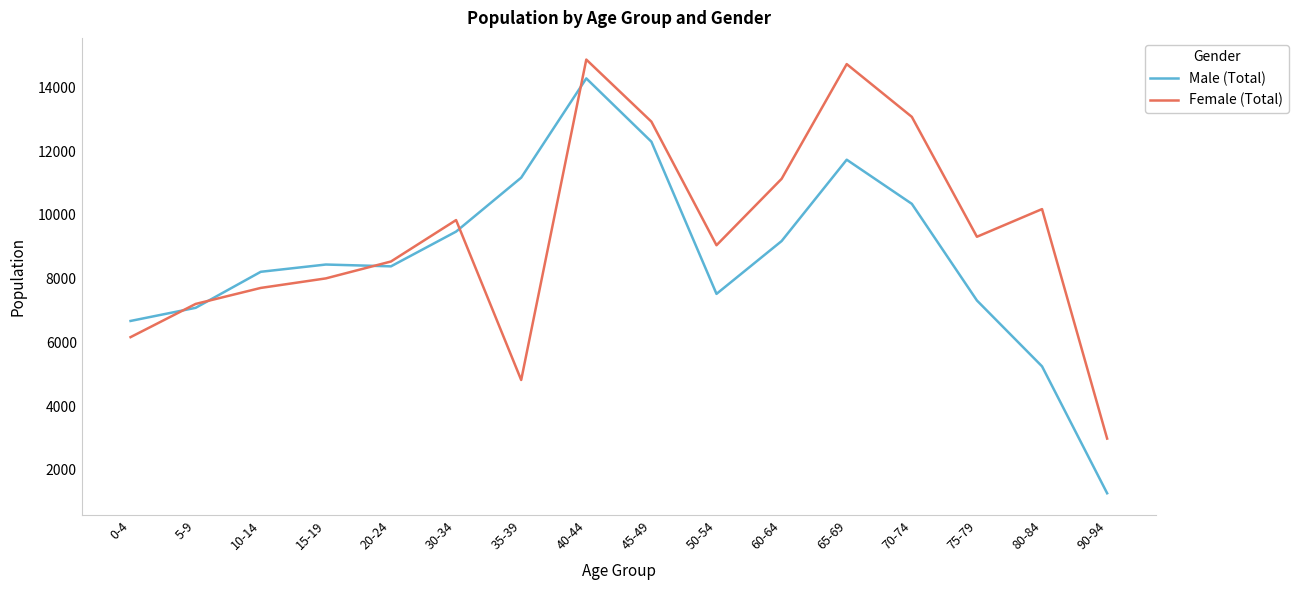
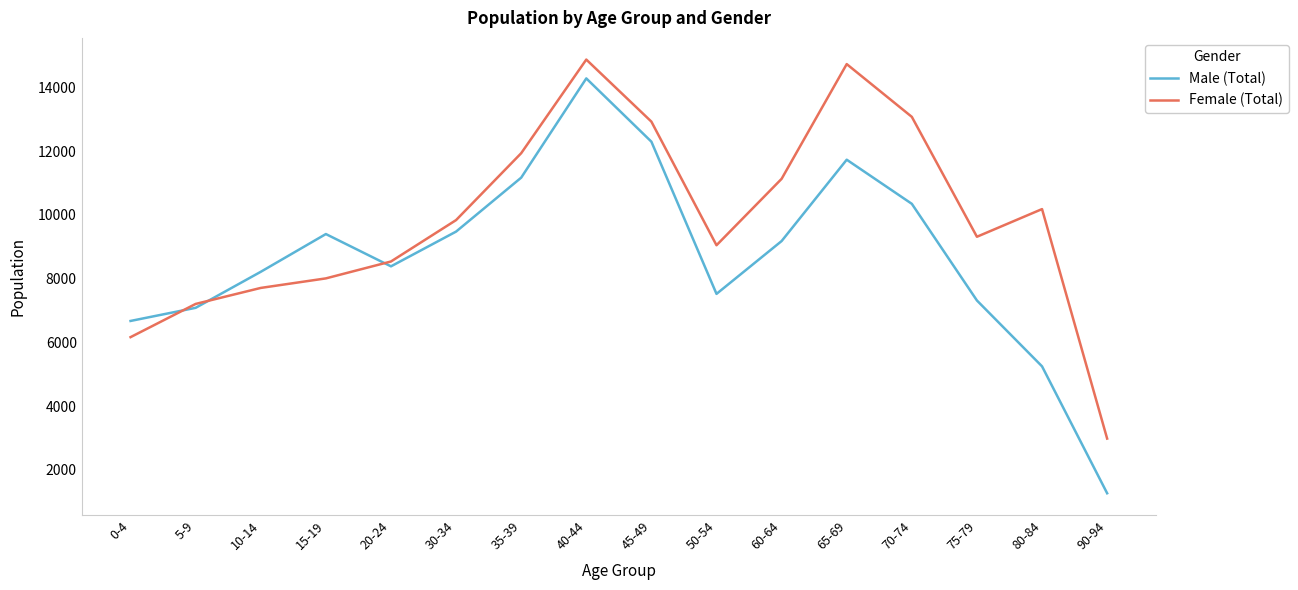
  {
    "Male (Total)": {
      "0-4": 6700,
      "5-9": 7100,
      "10-14": 8200,
-     "15-19": 8400,
+     "15-19": 9400,
      "20-24": 8400,
      "30-34": 9500,
      "35-39": 11200,
      "40-44": 14300,
      "45-49": 12300,
      "50-54": 7500,
      "60-64": 9200,
      "65-69": 11700,
      "70-74": 10300,
      "75-79": 7300,
      "80-84": 5200,
      "90-94": 1300
    },
    "Female (Total)": {
      "0-4": 6200,
      "5-9": 7200,
      "10-14": 7700,
      "15-19": 8000,
      "20-24": 8500,
      "30-34": 9800,
-     "35-39": 4800,
+     "35-39": 11900,
      "40-44": 14900,
      "45-49": 12900,
      "50-54": 9000,
      "60-64": 11100,
      "65-69": 14700,
      "70-74": 13100,
      "75-79": 9300,
      "80-84": 10200,
      "90-94": 3000
    }
  }
